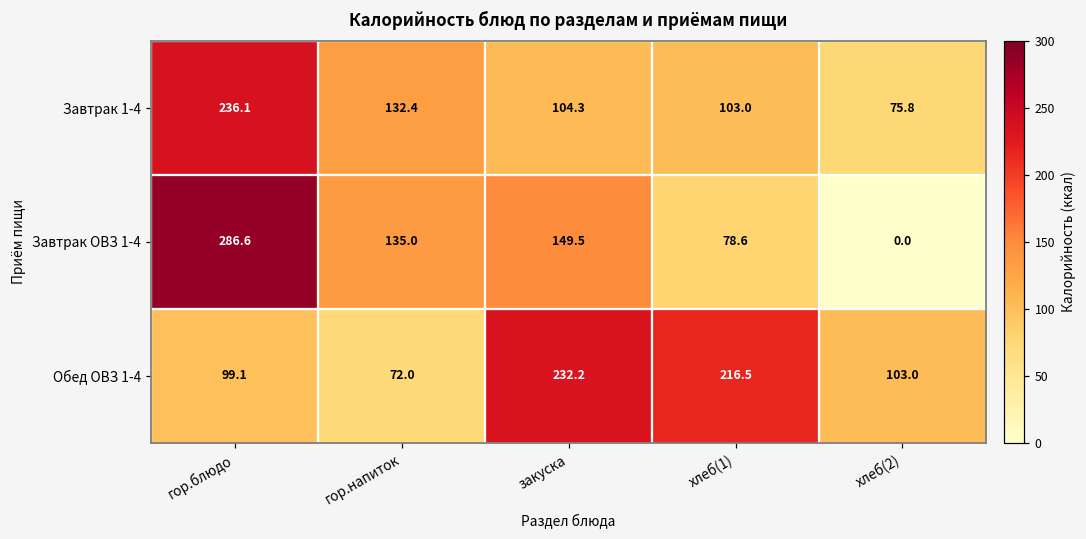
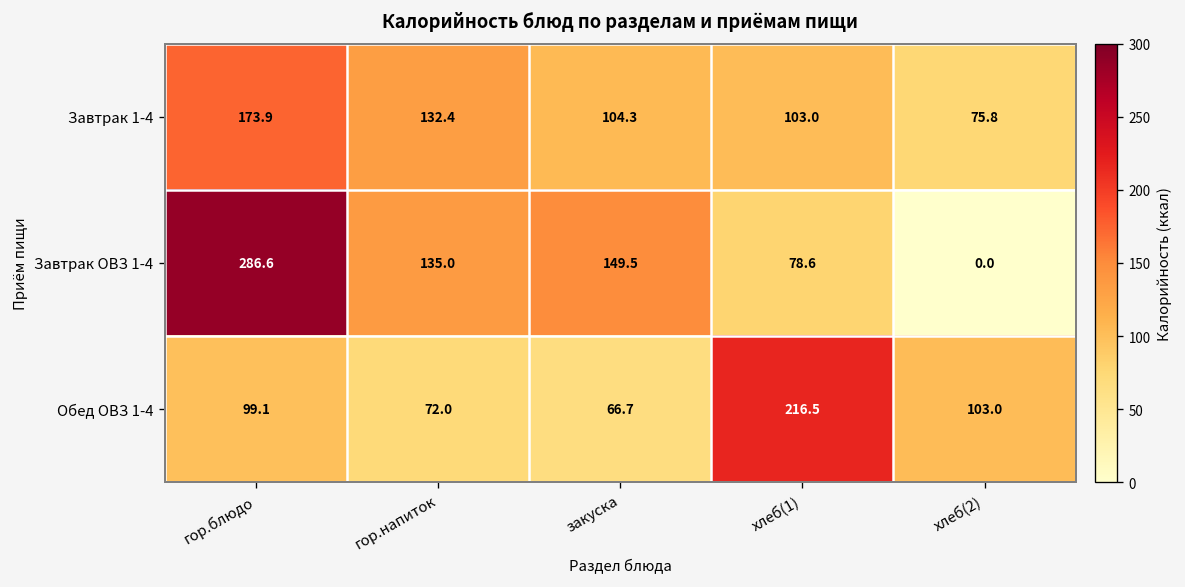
  {
    "Завтрак 1-4": {
-     "гор.блюдо": 236.1,
+     "гор.блюдо": 173.9,
      "гор.напиток": 132.4,
      "закуска": 104.3,
      "хлеб(1)": 103.0,
      "хлеб(2)": 75.8
    },
    "Завтрак ОВЗ 1-4": {
      "гор.блюдо": 286.6,
      "гор.напиток": 135.0,
      "закуска": 149.5,
      "хлеб(1)": 78.6,
      "хлеб(2)": 0.0
    },
    "Обед ОВЗ 1-4": {
      "гор.блюдо": 99.1,
      "гор.напиток": 72.0,
-     "закуска": 232.2,
+     "закуска": 66.7,
      "хлеб(1)": 216.5,
      "хлеб(2)": 103.0
    }
  }
